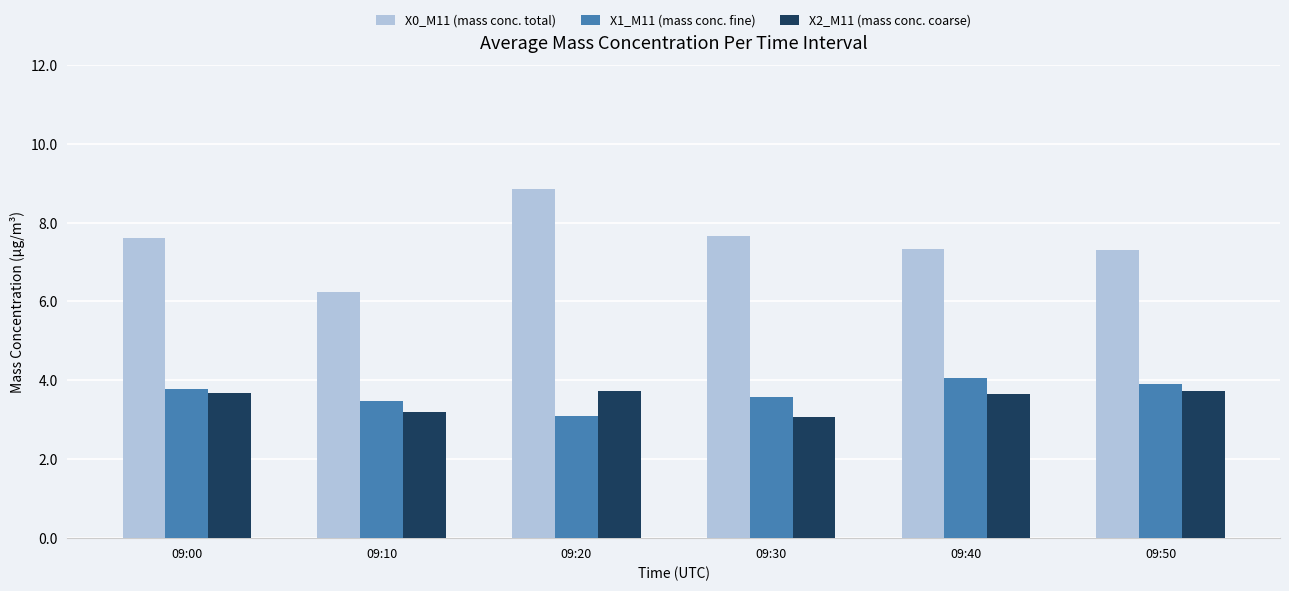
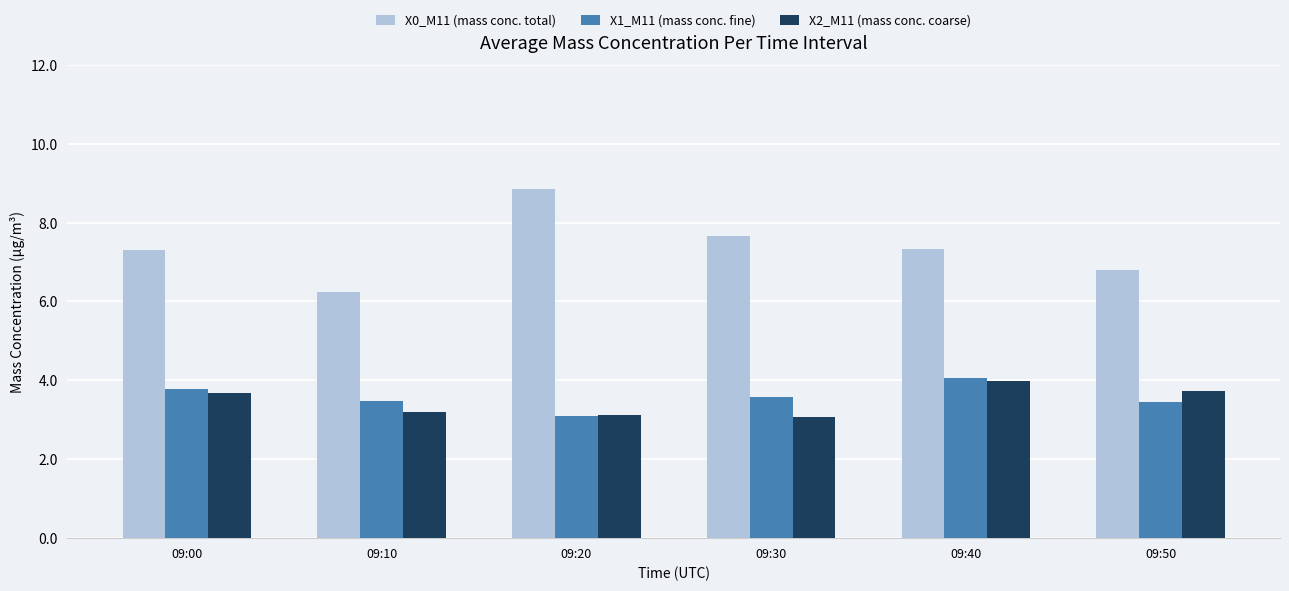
  {
    "X0_M11 (mass conc. total)": {
-     "09:00": 7.6,
+     "09:00": 7.3,
      "09:10": 6.2,
      "09:20": 8.9,
      "09:30": 7.7,
      "09:40": 7.3,
-     "09:50": 7.3
+     "09:50": 6.8
    },
    "X1_M11 (mass conc. fine)": {
      "09:00": 3.8,
      "09:10": 3.5,
      "09:20": 3.1,
      "09:30": 3.6,
      "09:40": 4.1,
-     "09:50": 3.9
+     "09:50": 3.5
    },
    "X2_M11 (mass conc. coarse)": {
      "09:00": 3.7,
      "09:10": 3.2,
-     "09:20": 3.7,
+     "09:20": 3.1,
      "09:30": 3.1,
-     "09:40": 3.7,
+     "09:40": 4.0,
      "09:50": 3.7
    }
  }
